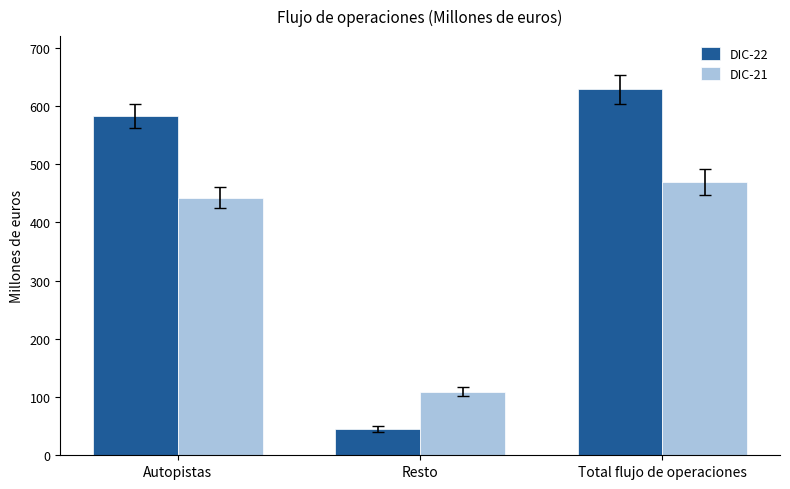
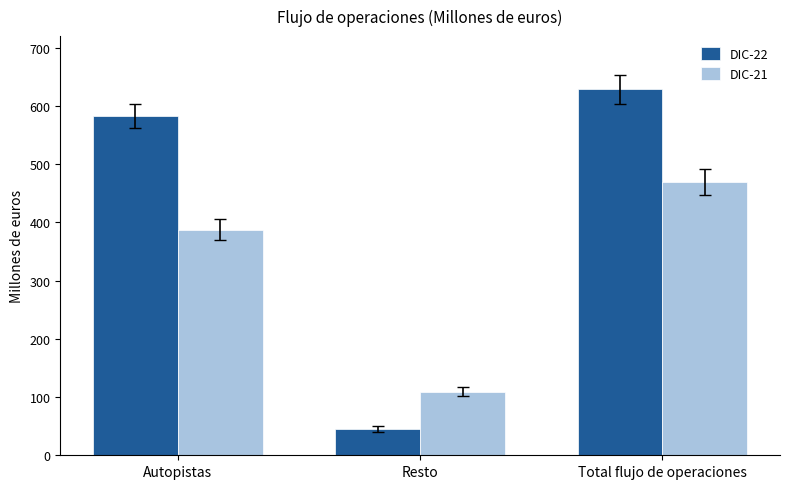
  {
    "DIC-21": {
-     "Autopistas": 440,
+     "Autopistas": 390,
      "Resto": 110,
      "Total flujo de operaciones": 470
    }
  }
